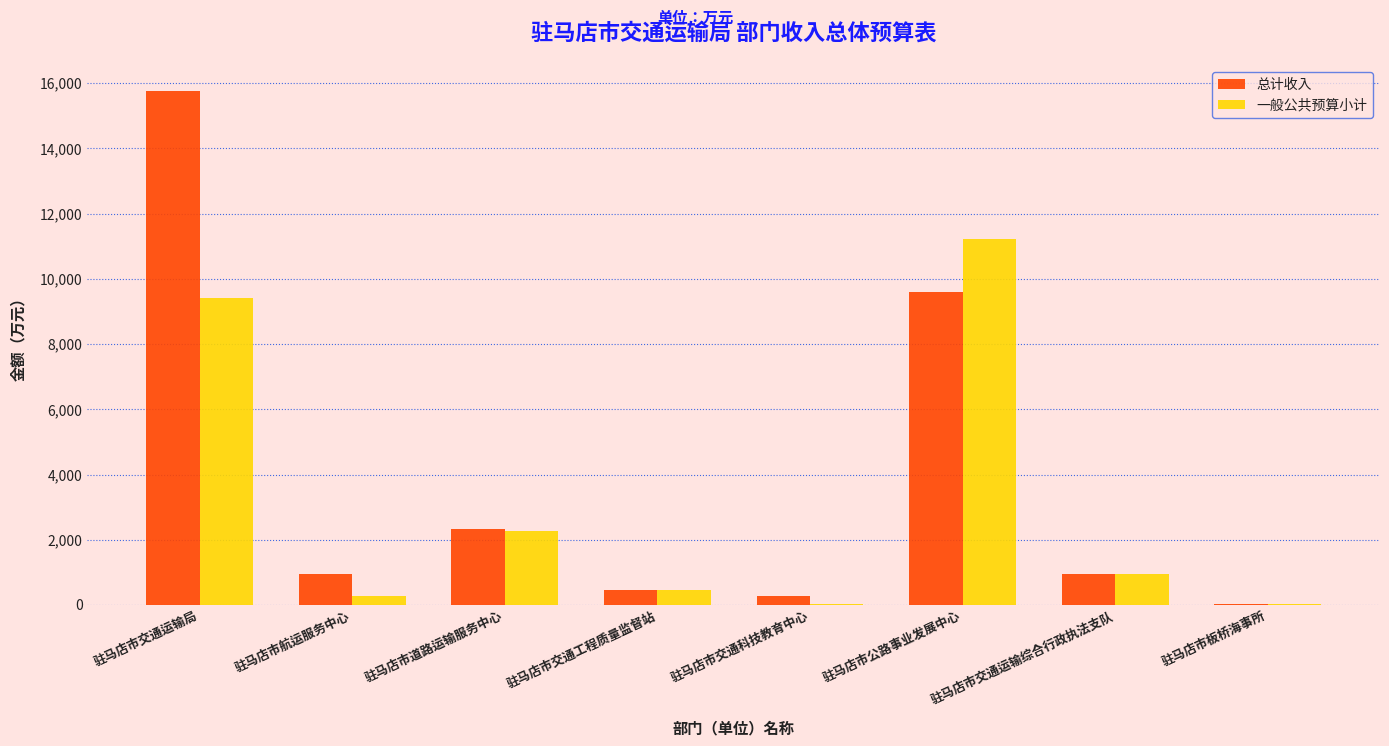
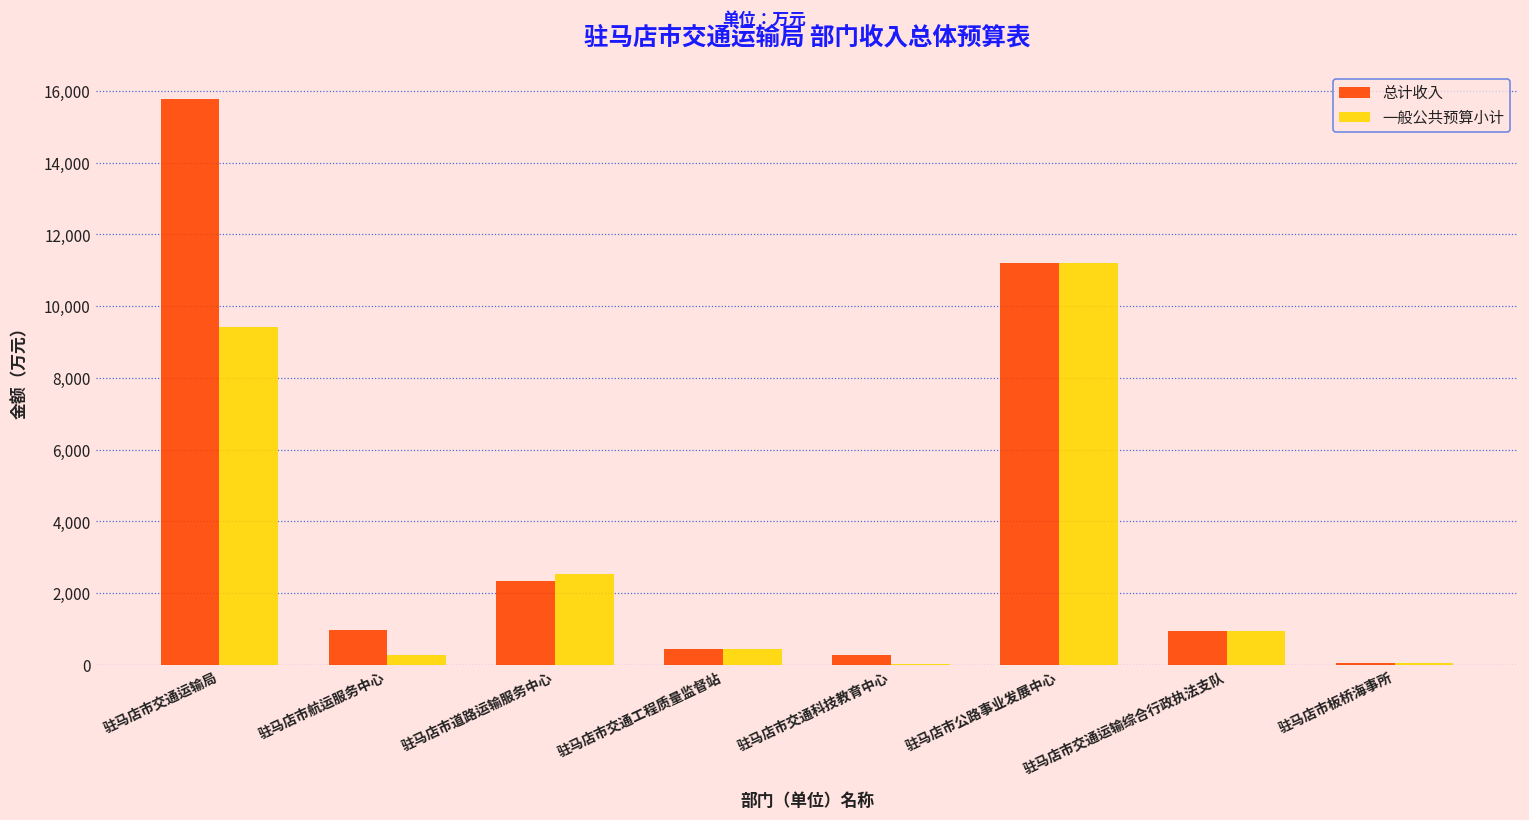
  {
    "总计收入": {
      "驻马店市交通运输局": "15,800",
      "驻马店市航运服务中心": "1,000",
      "驻马店市道路运输服务中心": "2,300",
      "驻马店市交通工程质量监督站": "400",
      "驻马店市交通科技教育中心": "300",
-     "驻马店市公路事业发展中心": "9,600",
+     "驻马店市公路事业发展中心": "11,200",
      "驻马店市交通运输综合行政执法支队": "1,000"
    },
    "一般公共预算小计": {
      "驻马店市交通运输局": "9,400",
      "驻马店市航运服务中心": "300",
-     "驻马店市道路运输服务中心": "2,300",
+     "驻马店市道路运输服务中心": "2,500",
      "驻马店市交通工程质量监督站": "400",
      "驻马店市公路事业发展中心": "11,200",
      "驻马店市交通运输综合行政执法支队": "900"
    }
  }
